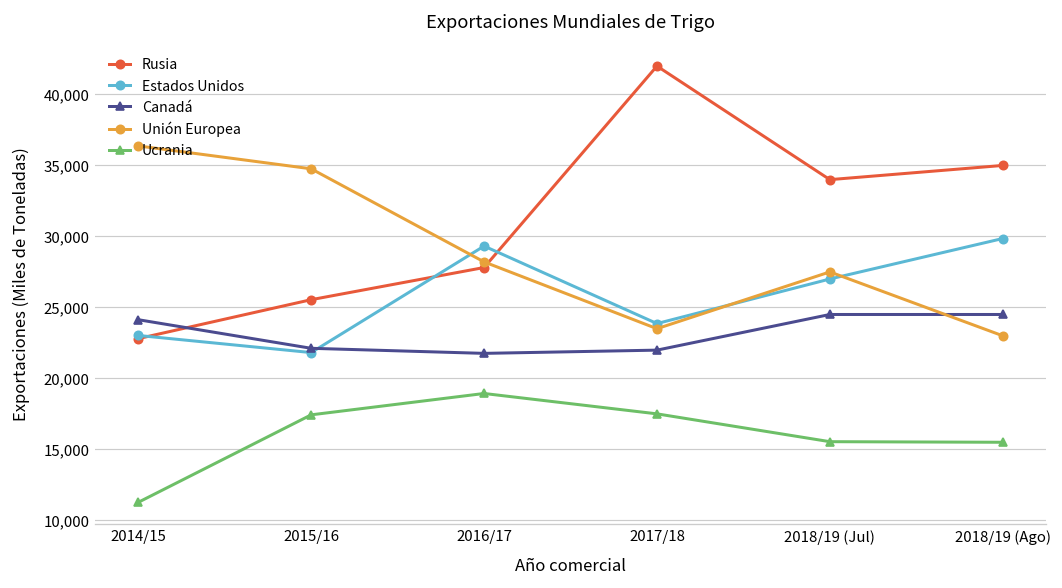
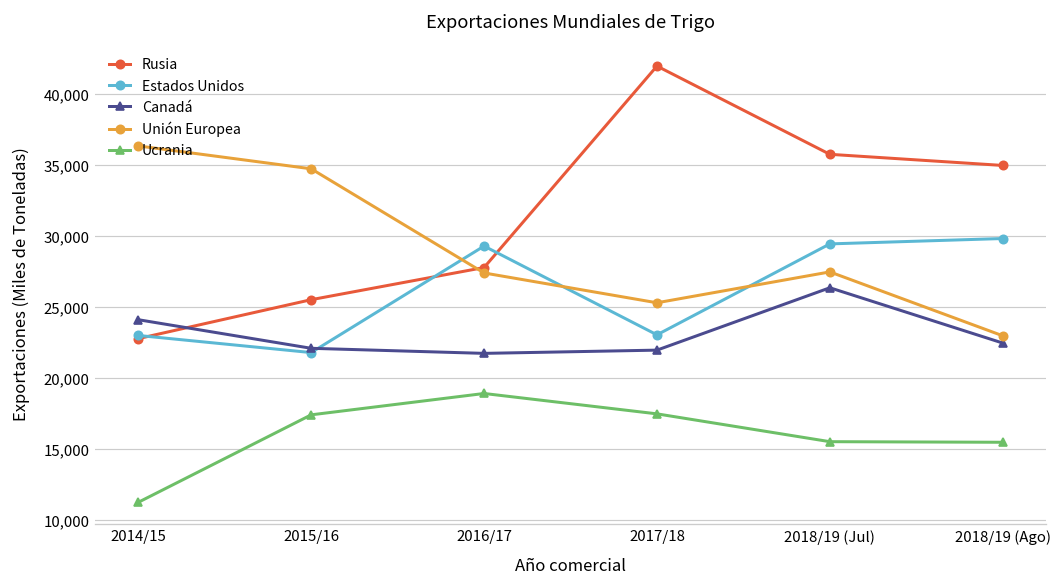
  {
    "Rusia": {
      "2014/15": "22,800",
      "2015/16": "25,500",
      "2016/17": "27,800",
      "2017/18": "42,000",
-     "2018/19 (Jul)": "34,000",
+     "2018/19 (Jul)": "35,800",
      "2018/19 (Ago)": "35,000"
    },
    "Estados Unidos": {
      "2014/15": "23,000",
      "2015/16": "21,800",
      "2016/17": "29,300",
-     "2017/18": "23,900",
-     "2018/19 (Jul)": "27,000",
+     "2017/18": "23,100",
+     "2018/19 (Jul)": "29,500",
      "2018/19 (Ago)": "29,900"
    },
    "Canadá": {
      "2014/15": "24,100",
      "2015/16": "22,100",
      "2016/17": "21,800",
      "2017/18": "22,000",
-     "2018/19 (Jul)": "24,500",
-     "2018/19 (Ago)": "24,500"
+     "2018/19 (Jul)": "26,400",
+     "2018/19 (Ago)": "22,500"
    },
    "Unión Europea": {
      "2014/15": "36,400",
      "2015/16": "34,800",
-     "2016/17": "28,200",
-     "2017/18": "23,500",
+     "2016/17": "27,400",
+     "2017/18": "25,300",
      "2018/19 (Jul)": "27,500",
      "2018/19 (Ago)": "23,000"
    },
    "Ucrania": {
      "2014/15": "11,300",
      "2015/16": "17,400",
      "2016/17": "18,900",
      "2017/18": "17,500",
      "2018/19 (Jul)": "15,500",
      "2018/19 (Ago)": "15,500"
    }
  }
